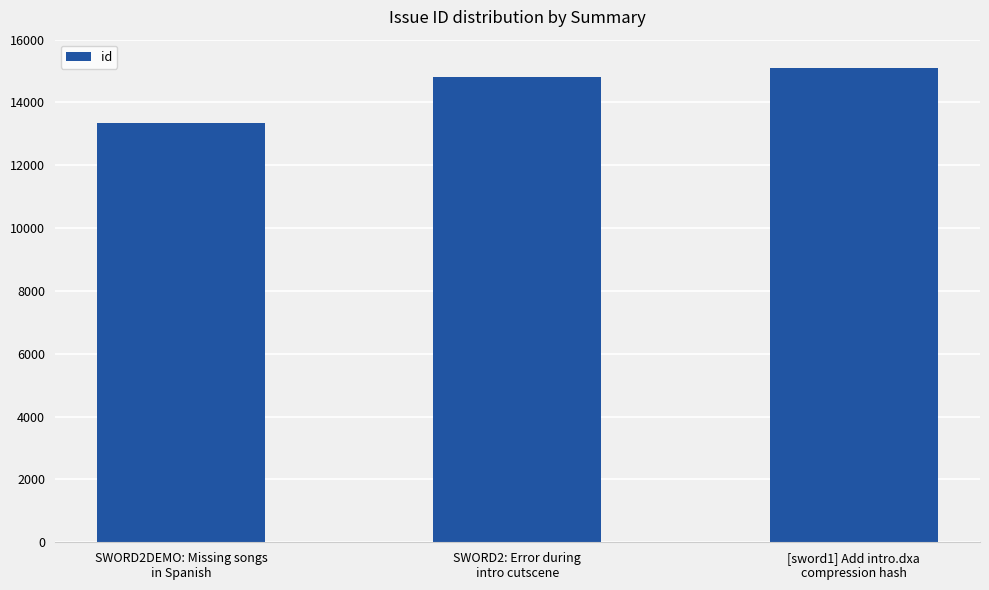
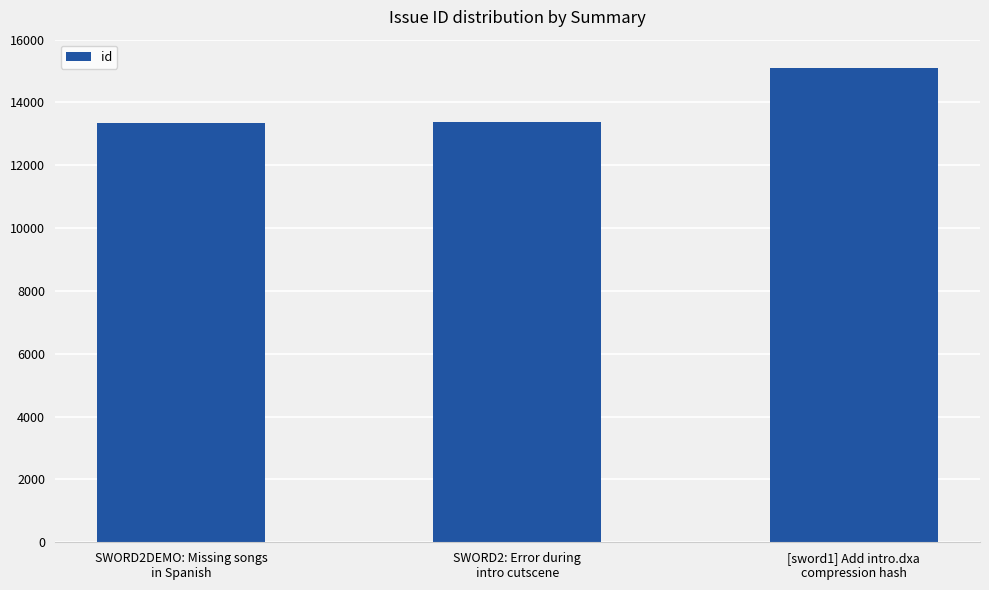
  {
    "SWORD2DEMO: Missing songs in Spanish": 13400,
-   "SWORD2: Error during intro cutscene": 14800,
+   "SWORD2: Error during intro cutscene": 13400,
    "[sword1] Add intro.dxa compression hash": 15100
  }
